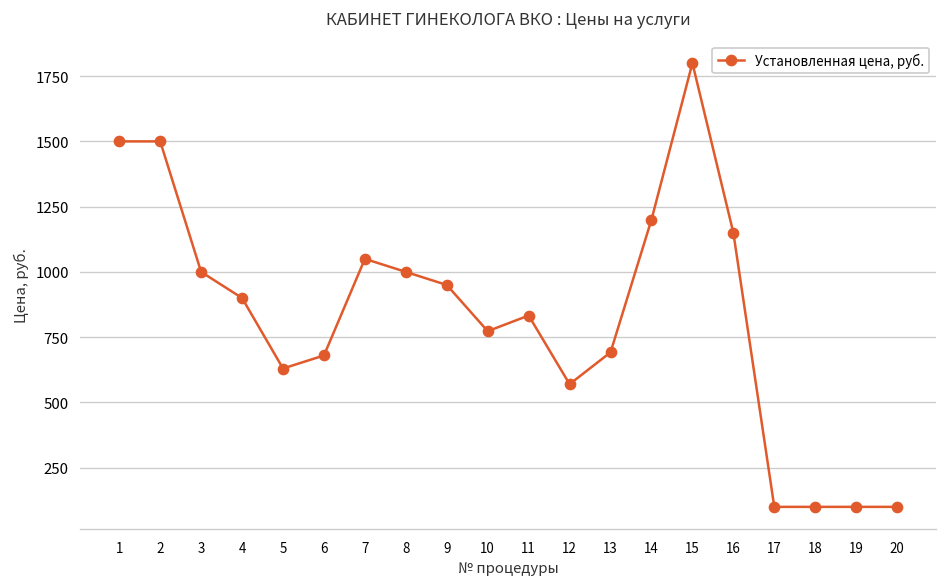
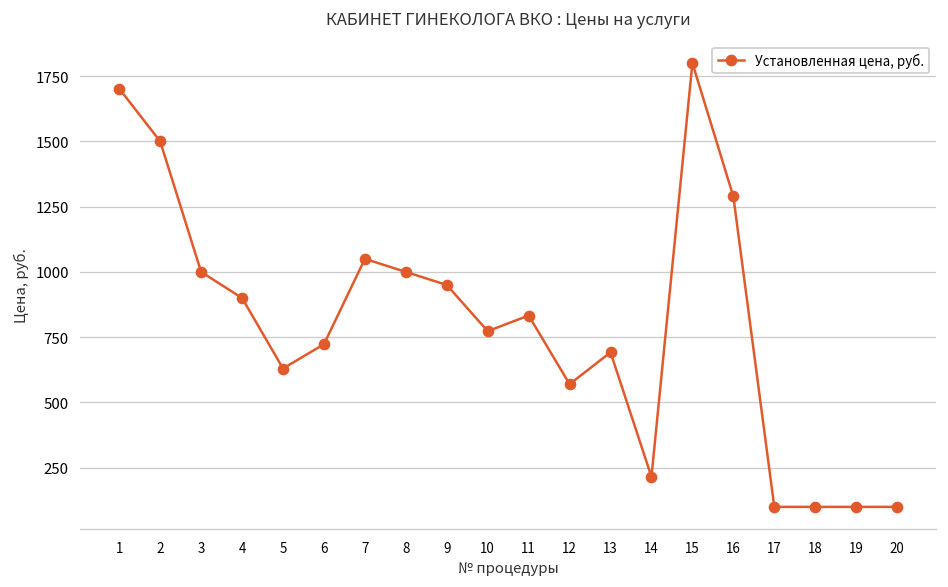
  {
-   "1": 1500,
+   "1": 1700,
    "2": 1500,
    "3": 1000,
    "4": 900,
    "5": 630,
-   "6": 680,
+   "6": 720,
    "7": 1050,
    "8": 1000,
    "9": 950,
    "10": 770,
    "11": 830,
    "12": 570,
    "13": 690,
-   "14": 1200,
+   "14": 220,
    "15": 1800,
-   "16": 1150,
+   "16": 1290,
    "17": 100,
    "18": 100,
    "19": 100,
    "20": 100
  }
